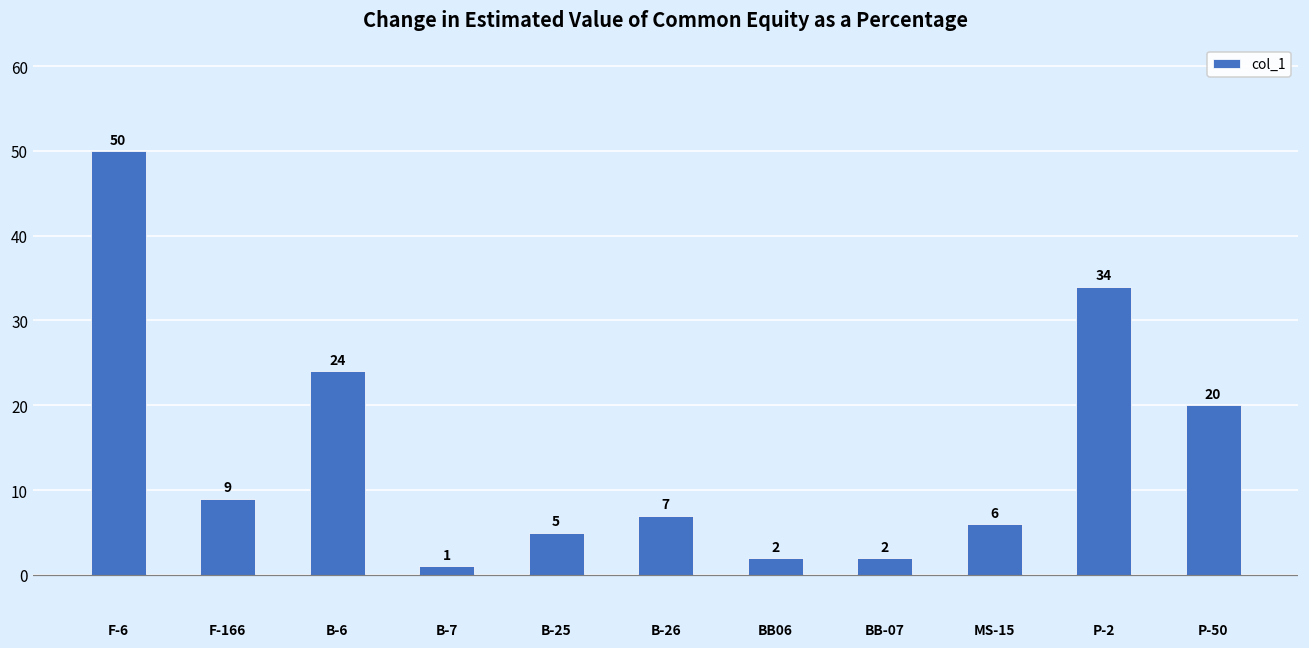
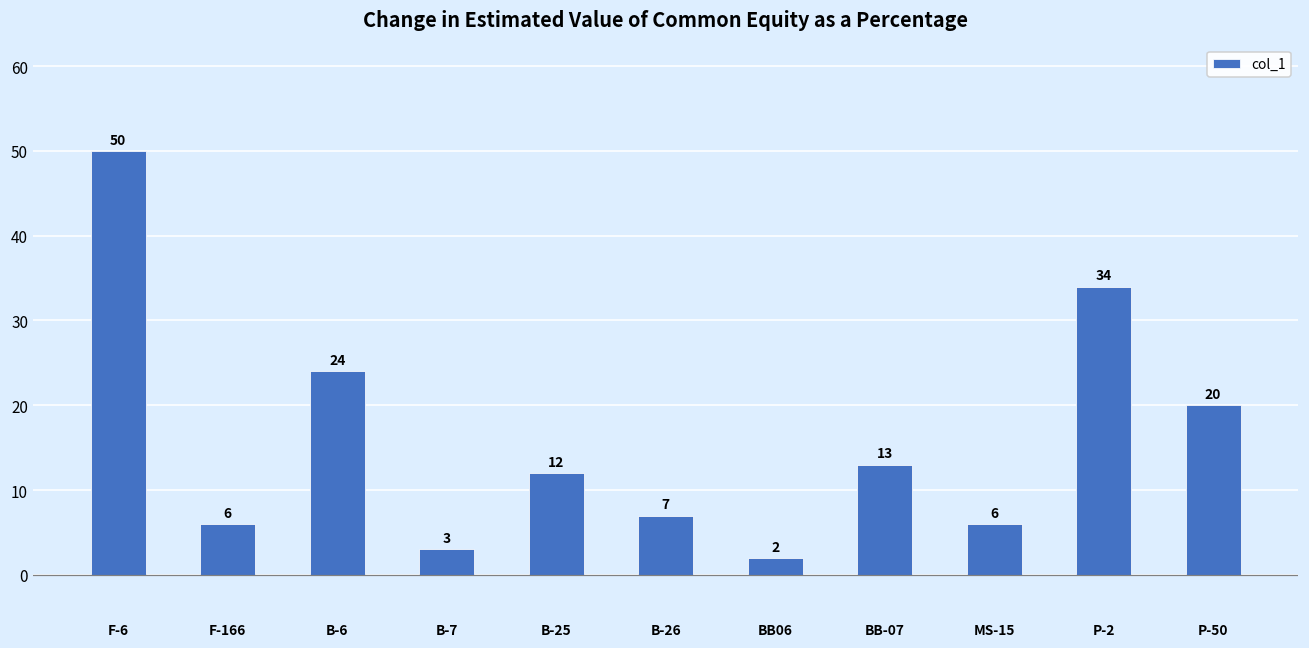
  {
    "F-6": 50,
-   "F-166": 9,
+   "F-166": 6,
    "B-6": 24,
-   "B-7": 1,
-   "B-25": 5,
+   "B-7": 3,
+   "B-25": 12,
    "B-26": 7,
    "BB06": 2,
-   "BB-07": 2,
+   "BB-07": 13,
    "MS-15": 6,
    "P-2": 34,
    "P-50": 20
  }
